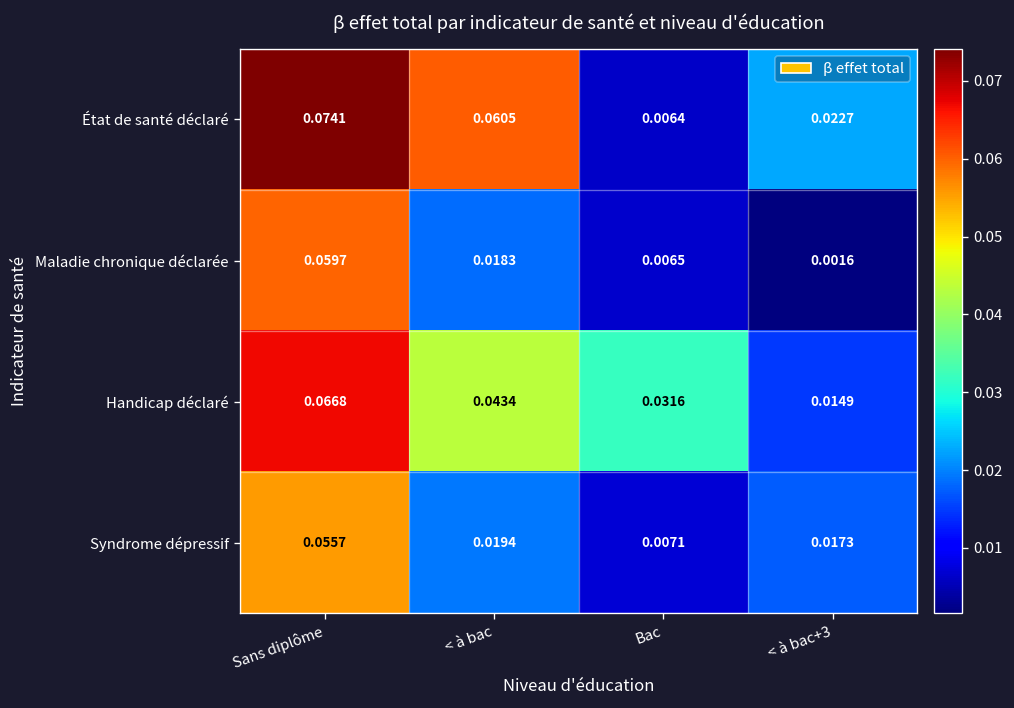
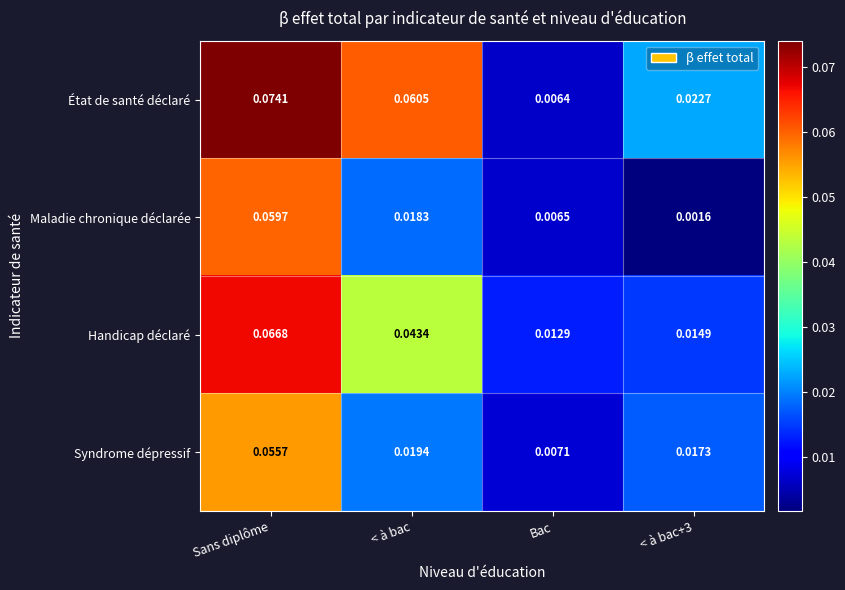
  {
    "État de santé déclaré": {
      "Sans diplôme": 0.0741,
      "< à bac": 0.0605,
      "Bac": 0.0064,
      "< à bac+3": 0.0227
    },
    "Maladie chronique déclarée": {
      "Sans diplôme": 0.0597,
      "< à bac": 0.0183,
      "Bac": 0.0065,
      "< à bac+3": 0.0016
    },
    "Handicap déclaré": {
      "Sans diplôme": 0.0668,
      "< à bac": 0.0434,
-     "Bac": 0.0316,
+     "Bac": 0.0129,
      "< à bac+3": 0.0149
    },
    "Syndrome dépressif": {
      "Sans diplôme": 0.0557,
      "< à bac": 0.0194,
      "Bac": 0.0071,
      "< à bac+3": 0.0173
    }
  }
